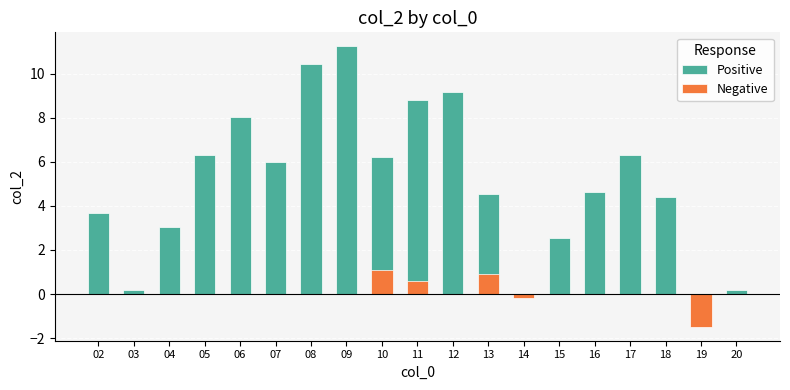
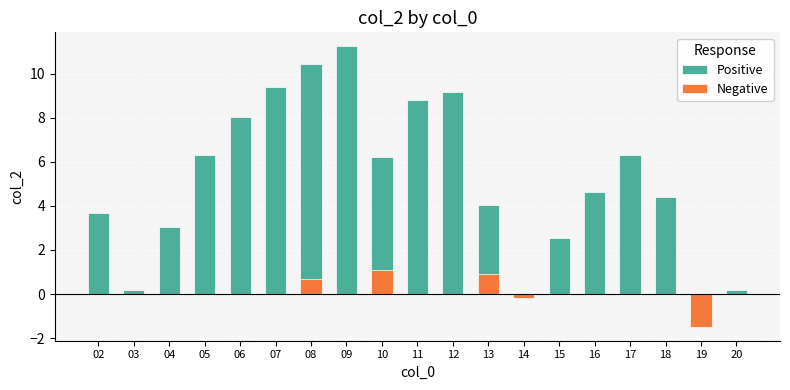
  {
    "Positive": {
      "02": 3.7,
      "03": 0.2,
      "04": 3.0,
      "05": 6.3,
      "06": 8.0,
-     "07": 6.0,
+     "07": 9.4,
      "08": 10.4,
      "09": 11.2,
      "10": 6.2,
      "11": 8.8,
      "12": 9.2,
-     "13": 4.6,
+     "13": 4.0,
      "14": 0.0,
      "15": 2.5,
      "16": 4.6,
      "17": 6.3,
      "18": 4.4,
      "19": 0.0,
      "20": 0.2
    },
    "Negative": {
      "02": 0.0,
      "03": 0.0,
      "04": 0.0,
      "05": 0.0,
      "06": 0.0,
      "07": 0.0,
-     "08": 0.0,
+     "08": 0.7,
      "09": 0.0,
-     "11": 0.6,
+     "11": 0.0,
      "12": 0.0,
      "14": -0.2,
      "15": 0.0,
      "16": 0.0,
      "17": 0.0,
      "18": 0.0,
      "19": -1.5,
      "20": 0.0
    }
  }
